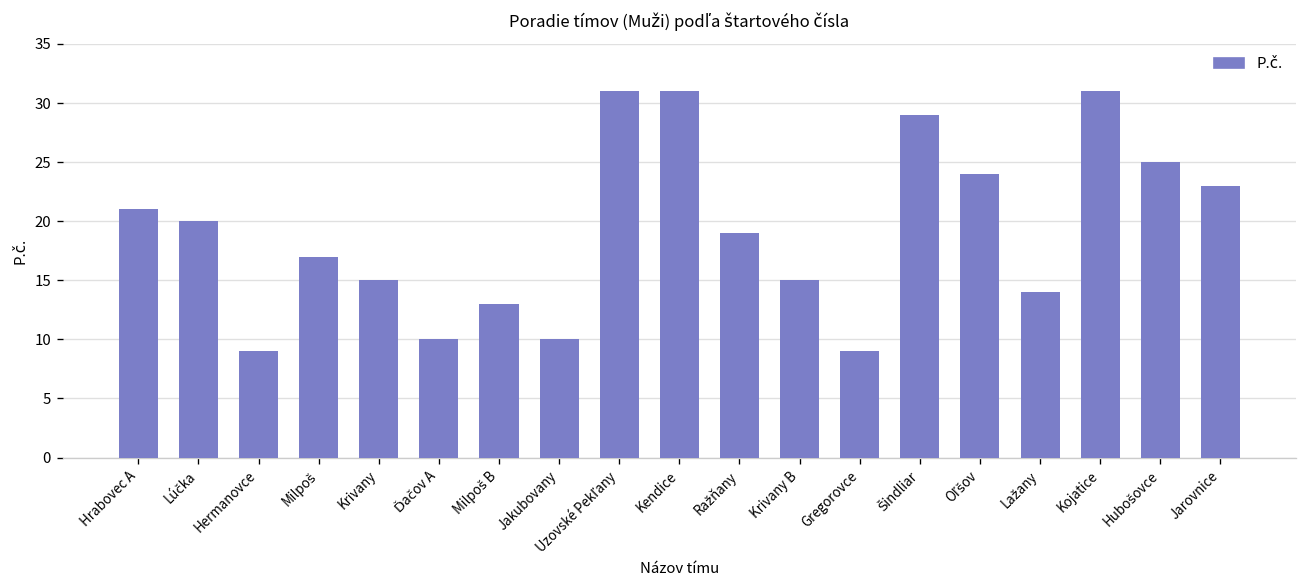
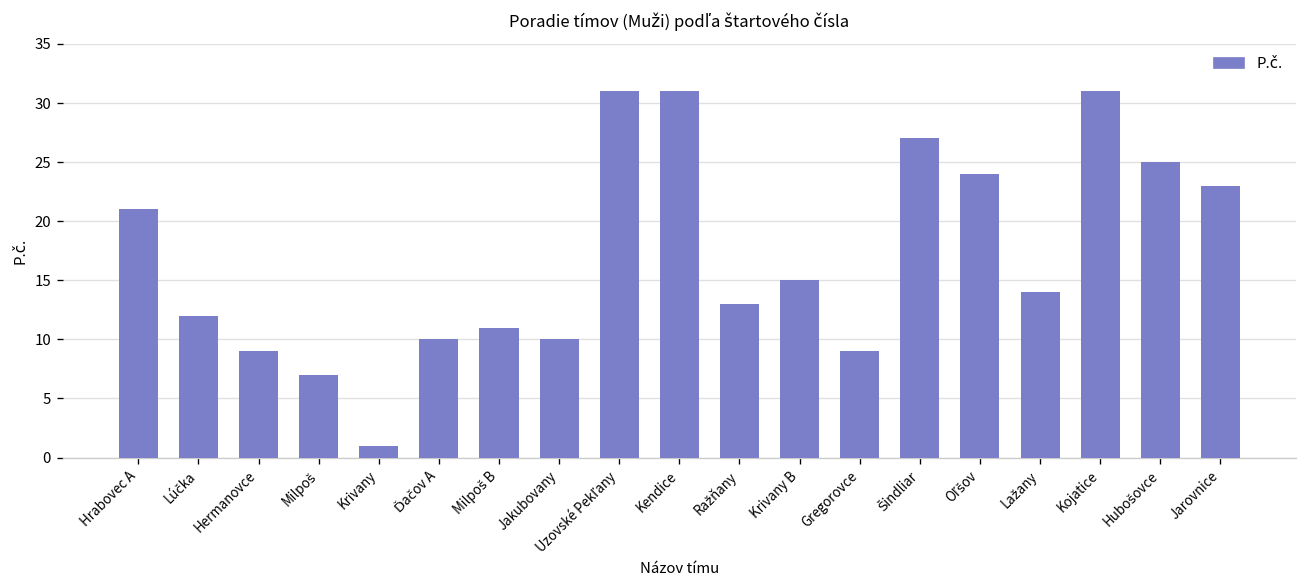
  {
    "Hrabovec A": 21,
-   "Lúčka": 20,
+   "Lúčka": 12,
    "Hermanovce": 9,
-   "Milpoš": 17,
-   "Krivany": 15,
+   "Milpoš": 7,
+   "Krivany": 1,
    "Ďačov A": 10,
-   "Milpoš B": 13,
+   "Milpoš B": 11,
    "Jakubovany": 10,
    "Uzovské Pekľany": 31,
    "Kendice": 31,
-   "Ražňany": 19,
+   "Ražňany": 13,
    "Krivany B": 15,
    "Gregorovce": 9,
-   "Šindliar": 29,
+   "Šindliar": 27,
    "Oľšov": 24,
    "Lažany": 14,
    "Kojatice": 31,
    "Hubošovce": 25,
    "Jarovnice": 23
  }
